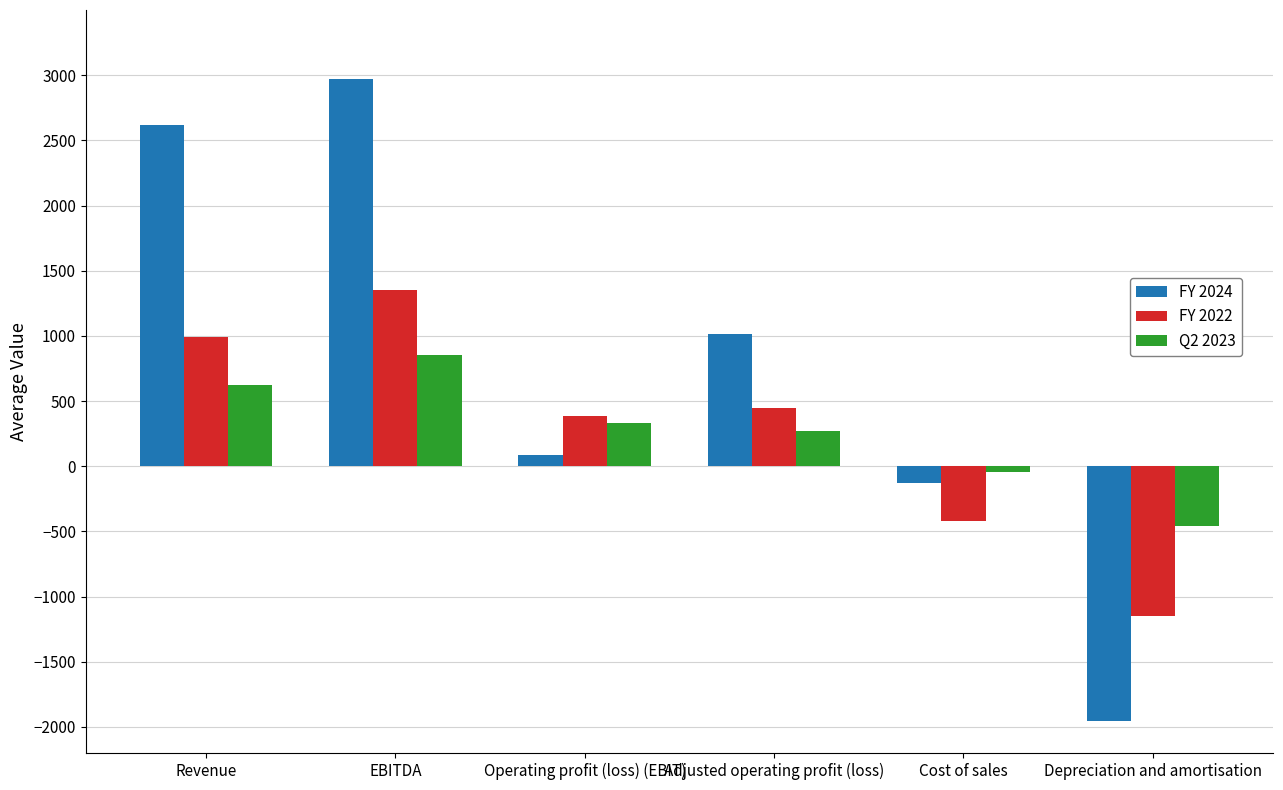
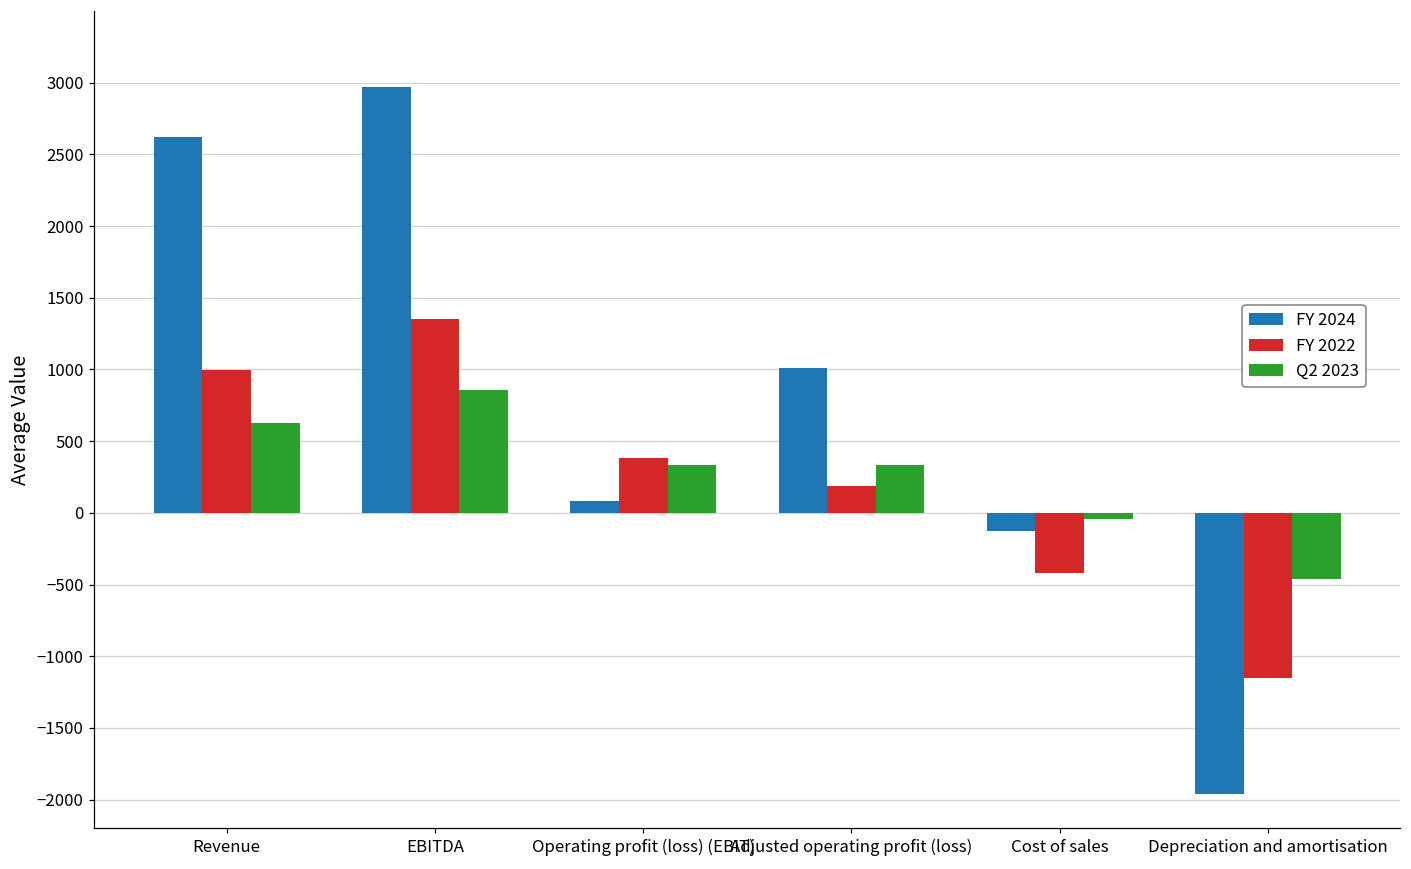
  {
    "FY 2024": {
      "Revenue": 2620,
      "EBITDA": 2970,
      "Operating profit (loss) (EBIT)": 90,
      "Adjusted operating profit (loss)": 1010,
      "Cost of sales": -130,
      "Depreciation and amortisation": -1960
    },
    "FY 2022": {
      "Revenue": 1000,
      "EBITDA": 1350,
      "Operating profit (loss) (EBIT)": 390,
-     "Adjusted operating profit (loss)": 450,
+     "Adjusted operating profit (loss)": 190,
      "Cost of sales": -420,
      "Depreciation and amortisation": -1150
    },
    "Q2 2023": {
      "Revenue": 630,
      "EBITDA": 860,
      "Operating profit (loss) (EBIT)": 330,
-     "Adjusted operating profit (loss)": 270,
+     "Adjusted operating profit (loss)": 330,
      "Cost of sales": -40,
      "Depreciation and amortisation": -460
    }
  }
